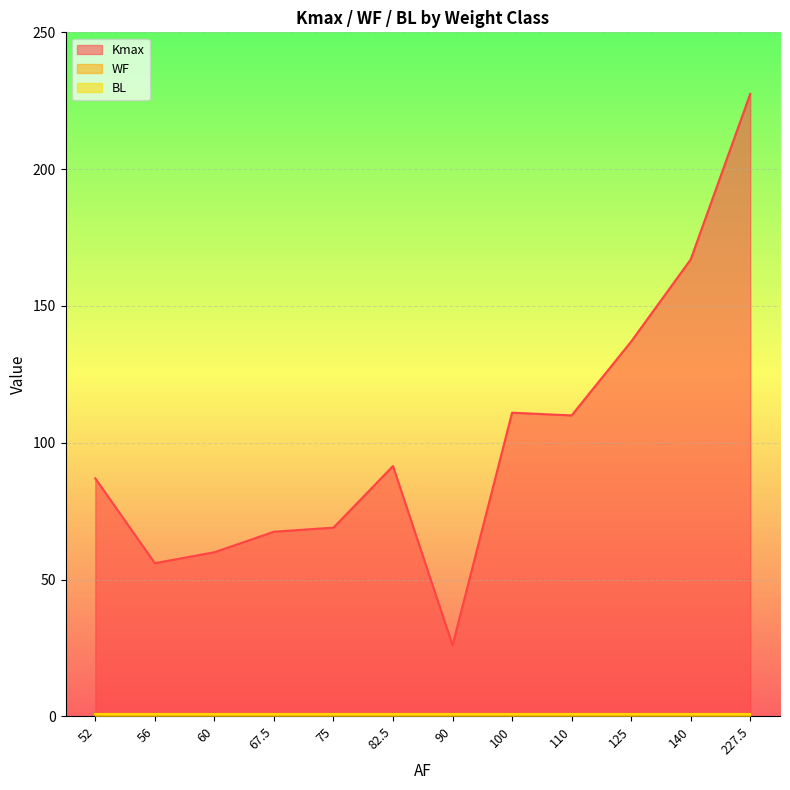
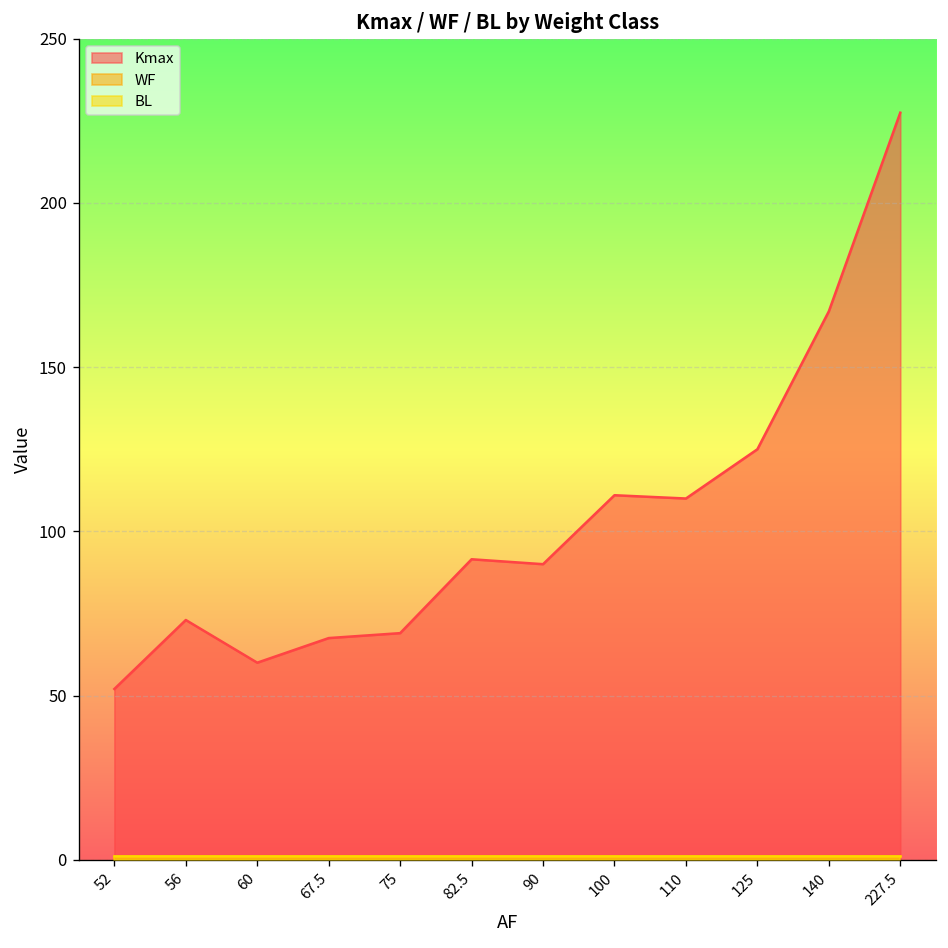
  {
    "Kmax": {
-     "52": 87,
-     "56": 56,
+     "52": 52,
+     "56": 73,
      "60": 60,
      "67.5": 68,
      "75": 69,
      "82.5": 92,
-     "90": 26,
+     "90": 90,
      "100": 111,
      "110": 110,
-     "125": 137,
+     "125": 125,
      "140": 167,
      "227.5": 228
    },
    "BL": {
      "52": 1,
      "56": 1,
      "60": 1,
      "67.5": 1,
      "75": 1,
      "82.5": 1,
      "90": 1,
      "100": 1,
      "110": 1,
      "125": 1,
      "140": 1,
      "227.5": 1
    }
  }
